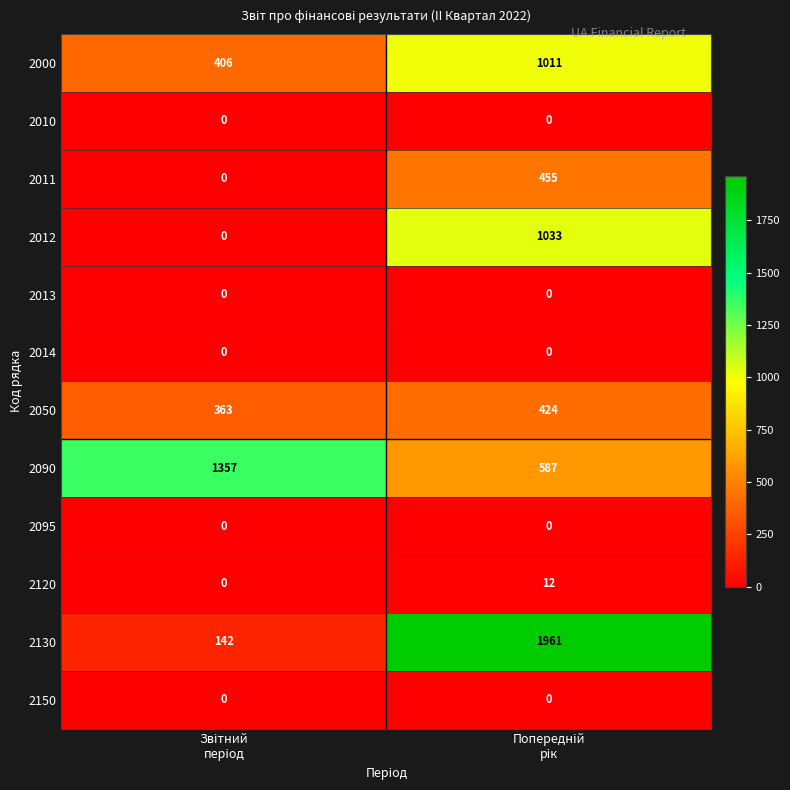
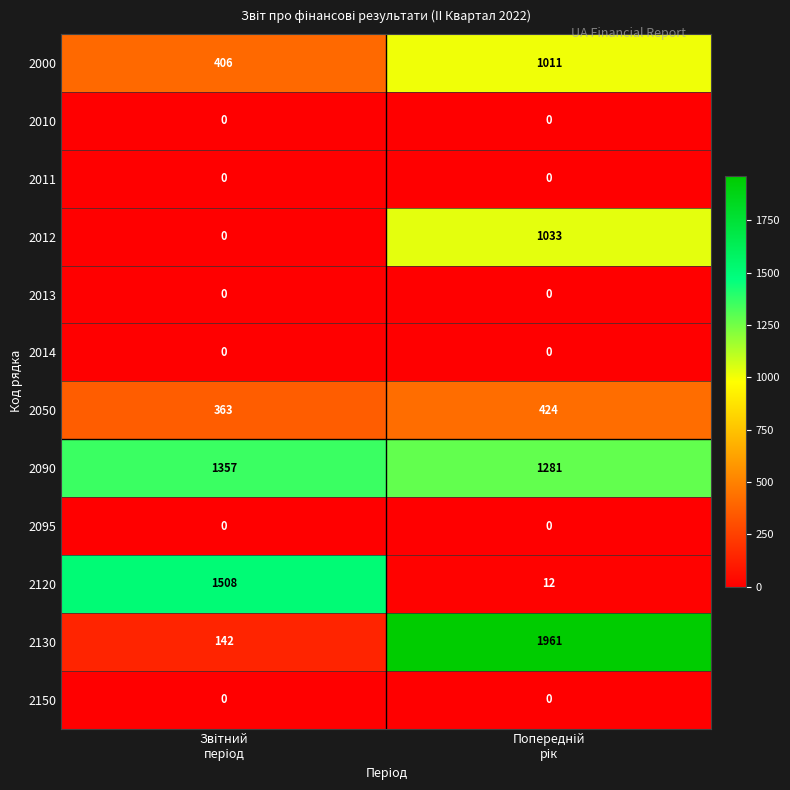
  {
    "2000": {
      "Звітний період": 406,
      "Попередній рік": 1011
    },
    "2010": {
      "Звітний період": 0,
      "Попередній рік": 0
    },
    "2011": {
      "Звітний період": 0,
-     "Попередній рік": 455
+     "Попередній рік": 0
    },
    "2012": {
      "Звітний період": 0,
      "Попередній рік": 1033
    },
    "2013": {
      "Звітний період": 0,
      "Попередній рік": 0
    },
    "2014": {
      "Звітний період": 0,
      "Попередній рік": 0
    },
    "2050": {
      "Звітний період": 363,
      "Попередній рік": 424
    },
    "2090": {
      "Звітний період": 1357,
-     "Попередній рік": 587
+     "Попередній рік": 1281
    },
    "2095": {
      "Звітний період": 0,
      "Попередній рік": 0
    },
    "2120": {
-     "Звітний період": 0,
+     "Звітний період": 1508,
      "Попередній рік": 12
    },
    "2130": {
      "Звітний період": 142,
      "Попередній рік": 1961
    },
    "2150": {
      "Звітний період": 0,
      "Попередній рік": 0
    }
  }
